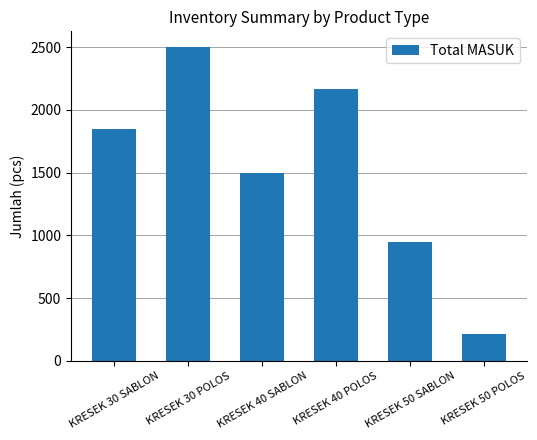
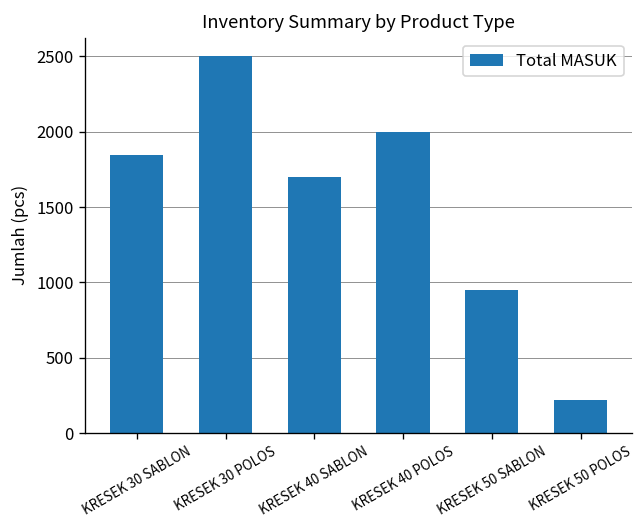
  {
    "KRESEK 30 SABLON": 1850,
    "KRESEK 30 POLOS": 2500,
-   "KRESEK 40 SABLON": 1500,
-   "KRESEK 40 POLOS": 2160,
+   "KRESEK 40 SABLON": 1700,
+   "KRESEK 40 POLOS": 2000,
    "KRESEK 50 SABLON": 950,
    "KRESEK 50 POLOS": 220
  }
